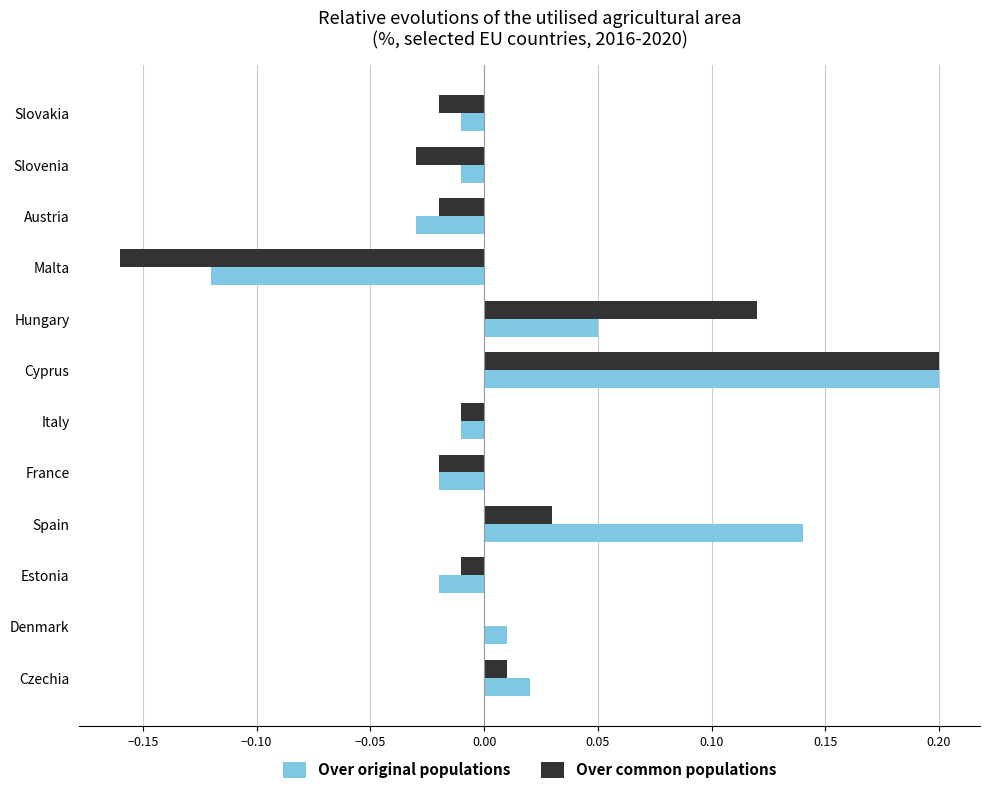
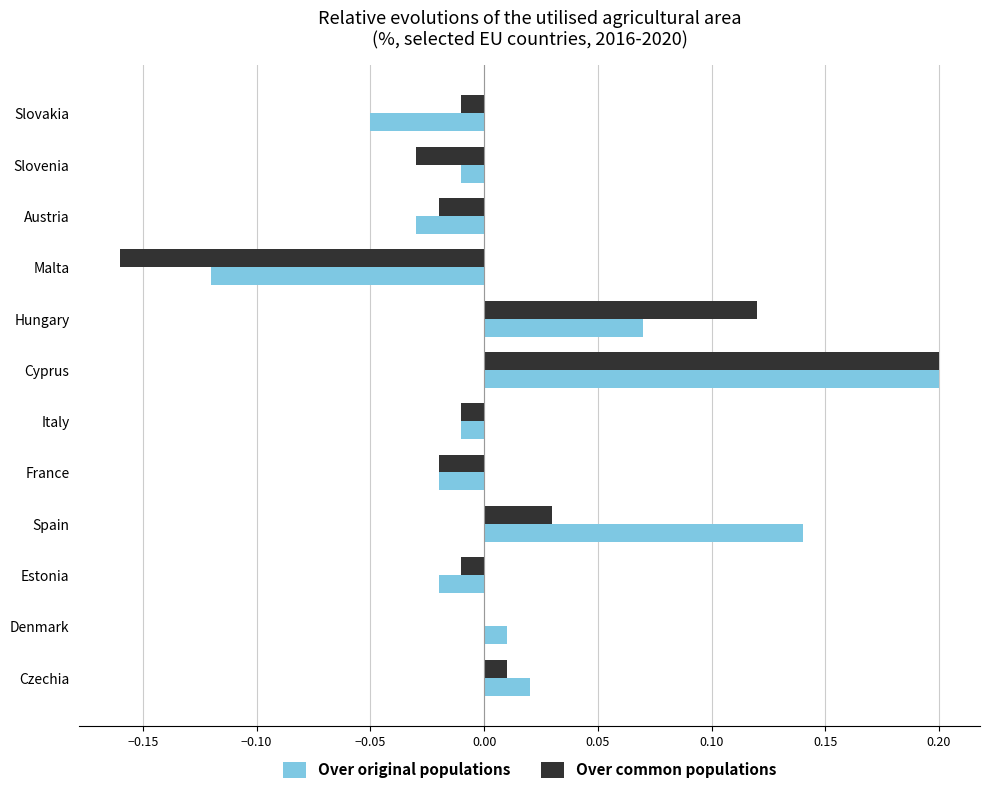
  {
    "Over original populations": {
-     "Slovakia": -0.01,
+     "Slovakia": -0.05,
      "Slovenia": -0.01,
      "Austria": -0.03,
      "Malta": -0.12,
-     "Hungary": 0.05,
+     "Hungary": 0.07,
      "Cyprus": 0.20,
      "Italy": -0.01,
      "France": -0.02,
      "Spain": 0.14,
      "Estonia": -0.02,
      "Denmark": 0.01,
      "Czechia": 0.02
    },
    "Over common populations": {
-     "Slovakia": -0.02,
+     "Slovakia": -0.01,
      "Slovenia": -0.03,
      "Austria": -0.02,
      "Malta": -0.16,
      "Hungary": 0.12,
      "Cyprus": 0.20,
      "Italy": -0.01,
      "France": -0.02,
      "Spain": 0.03,
      "Estonia": -0.01,
      "Denmark": 0.00,
      "Czechia": 0.01
    }
  }
